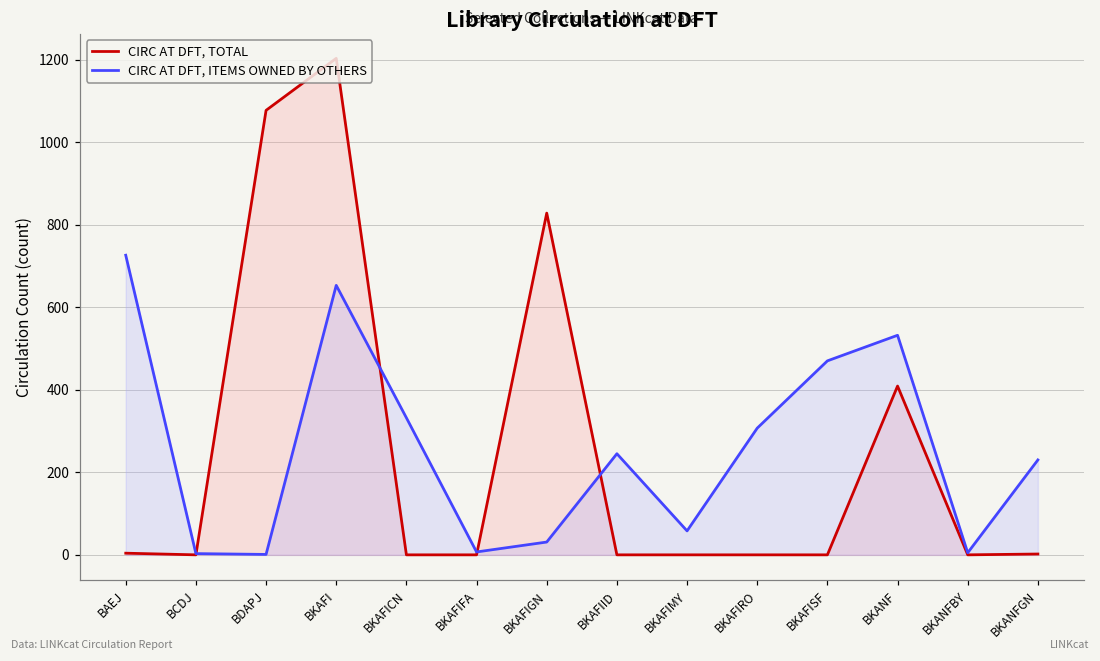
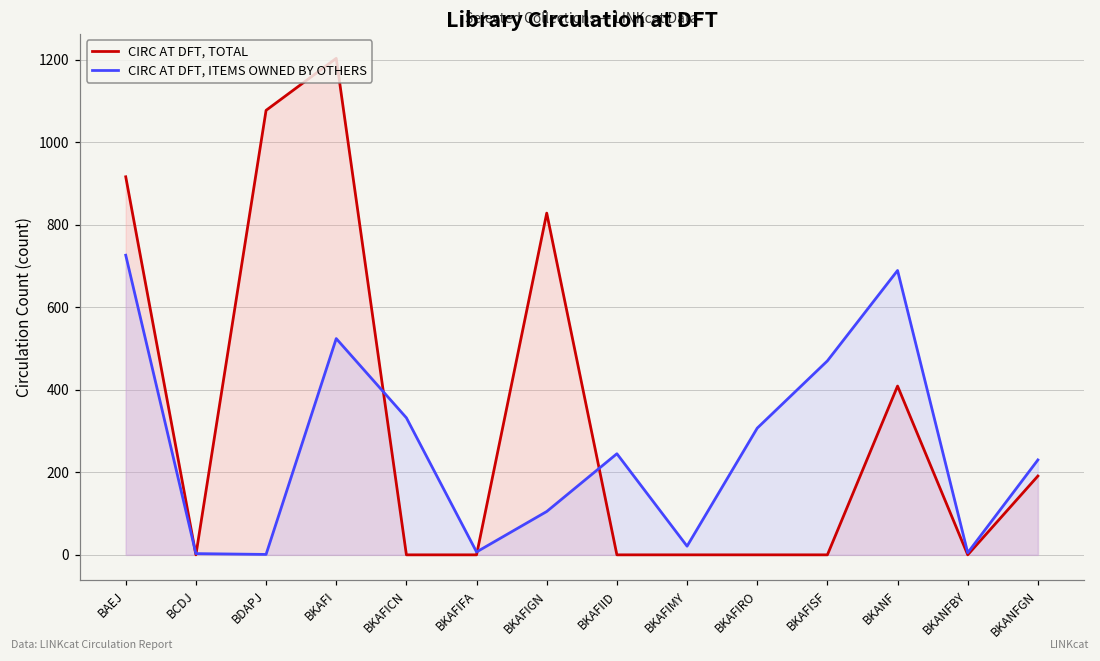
  {
    "CIRC AT DFT, TOTAL": {
-     "BAEJ": 0,
+     "BAEJ": 920,
      "BDAPJ": 1080,
      "BKAFICN": 0,
      "BKAFIFA": 0,
      "BKAFIGN": 830,
      "BKAFIID": 0,
      "BKAFIMY": 0,
      "BKAFIRO": 0,
      "BKAFISF": 0,
      "BKANF": 410,
-     "BKANFGN": 0
+     "BKANFGN": 190
    },
    "CIRC AT DFT, ITEMS OWNED BY OTHERS": {
      "BAEJ": 730,
      "BDAPJ": 0,
-     "BKAFI": 650,
+     "BKAFI": 520,
      "BKAFICN": 330,
      "BKAFIFA": 10,
-     "BKAFIGN": 30,
+     "BKAFIGN": 110,
      "BKAFIID": 250,
-     "BKAFIMY": 60,
+     "BKAFIMY": 20,
      "BKAFIRO": 310,
      "BKAFISF": 470,
-     "BKANF": 530,
+     "BKANF": 690,
      "BKANFGN": 230
    }
  }
